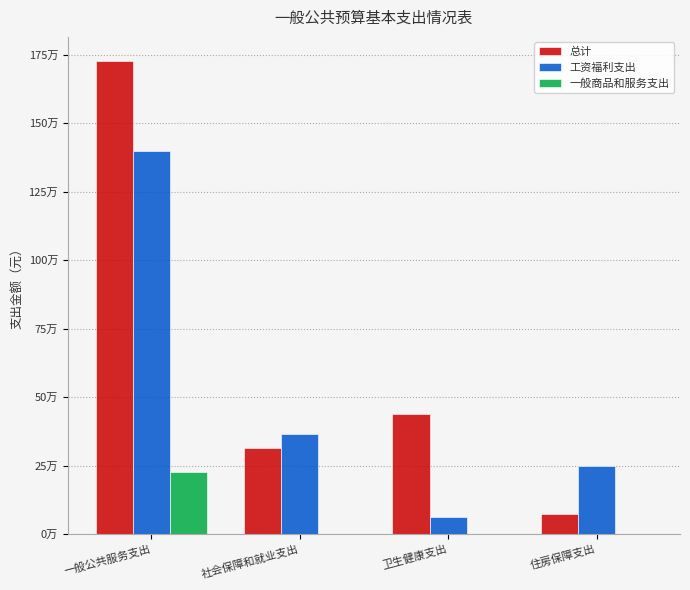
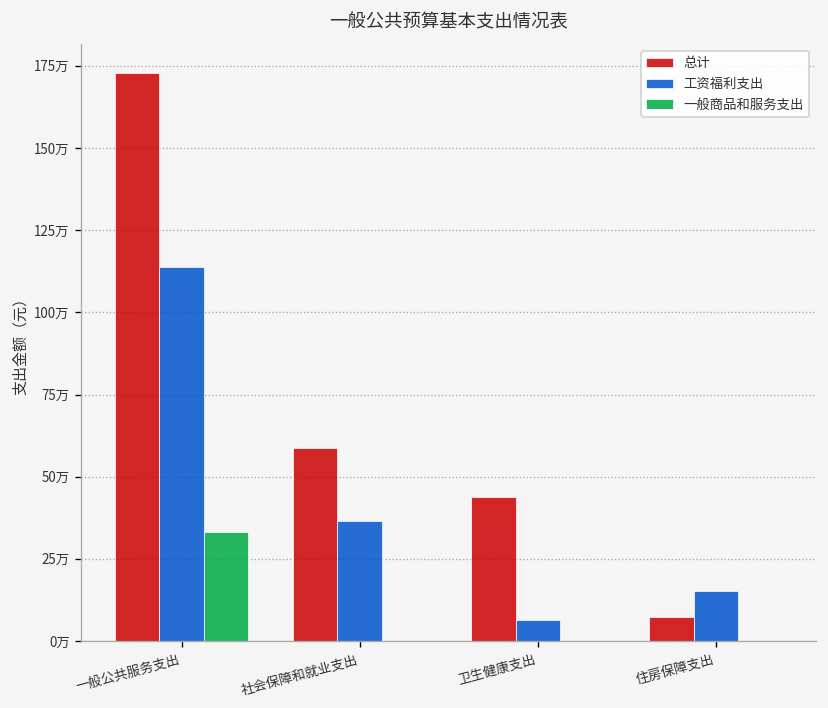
  {
    "总计": {
      "一般公共服务支出": "173万",
-     "社会保障和就业支出": "32万",
+     "社会保障和就业支出": "59万",
      "卫生健康支出": "44万",
      "住房保障支出": "7万"
    },
    "工资福利支出": {
-     "一般公共服务支出": "140万",
+     "一般公共服务支出": "114万",
      "社会保障和就业支出": "36万",
      "卫生健康支出": "6万",
-     "住房保障支出": "25万"
+     "住房保障支出": "15万"
    },
    "一般商品和服务支出": {
-     "一般公共服务支出": "23万",
+     "一般公共服务支出": "33万",
      "社会保障和就业支出": "0万",
      "卫生健康支出": "0万",
      "住房保障支出": "0万"
    }
  }
